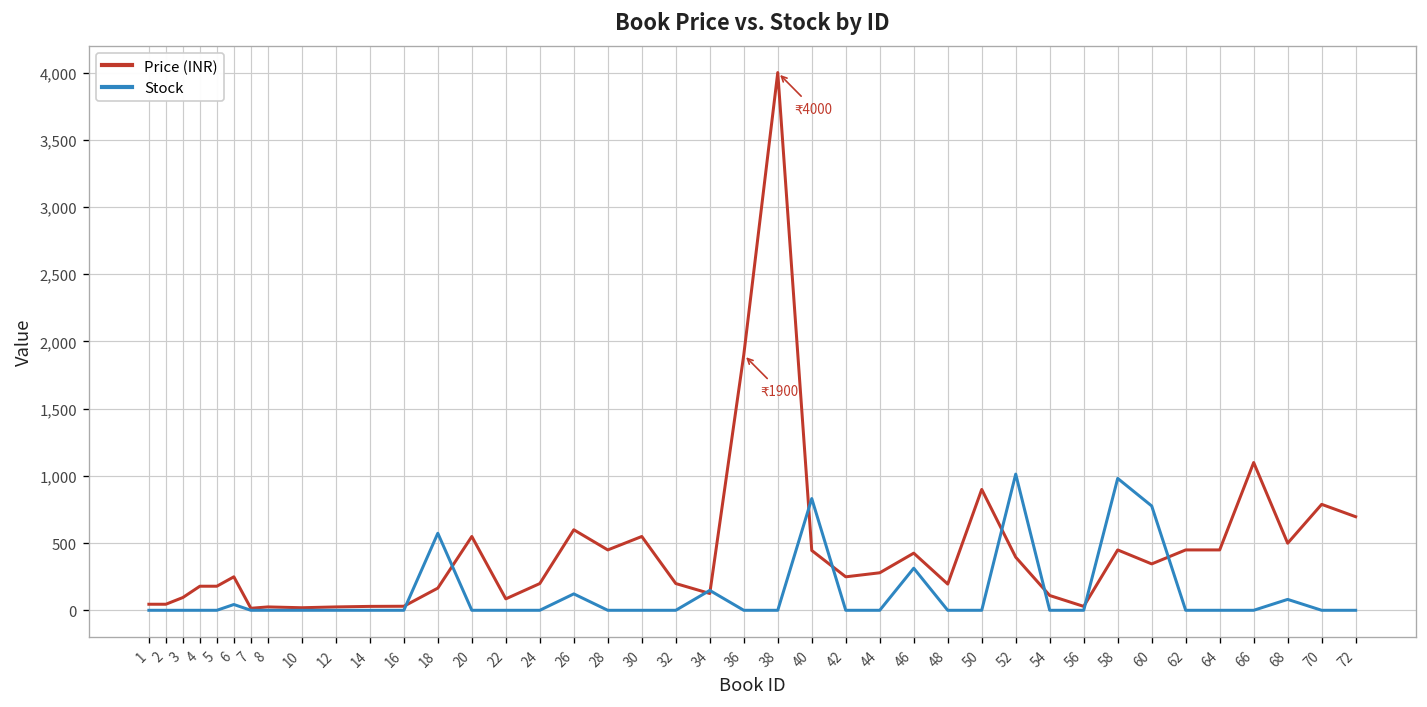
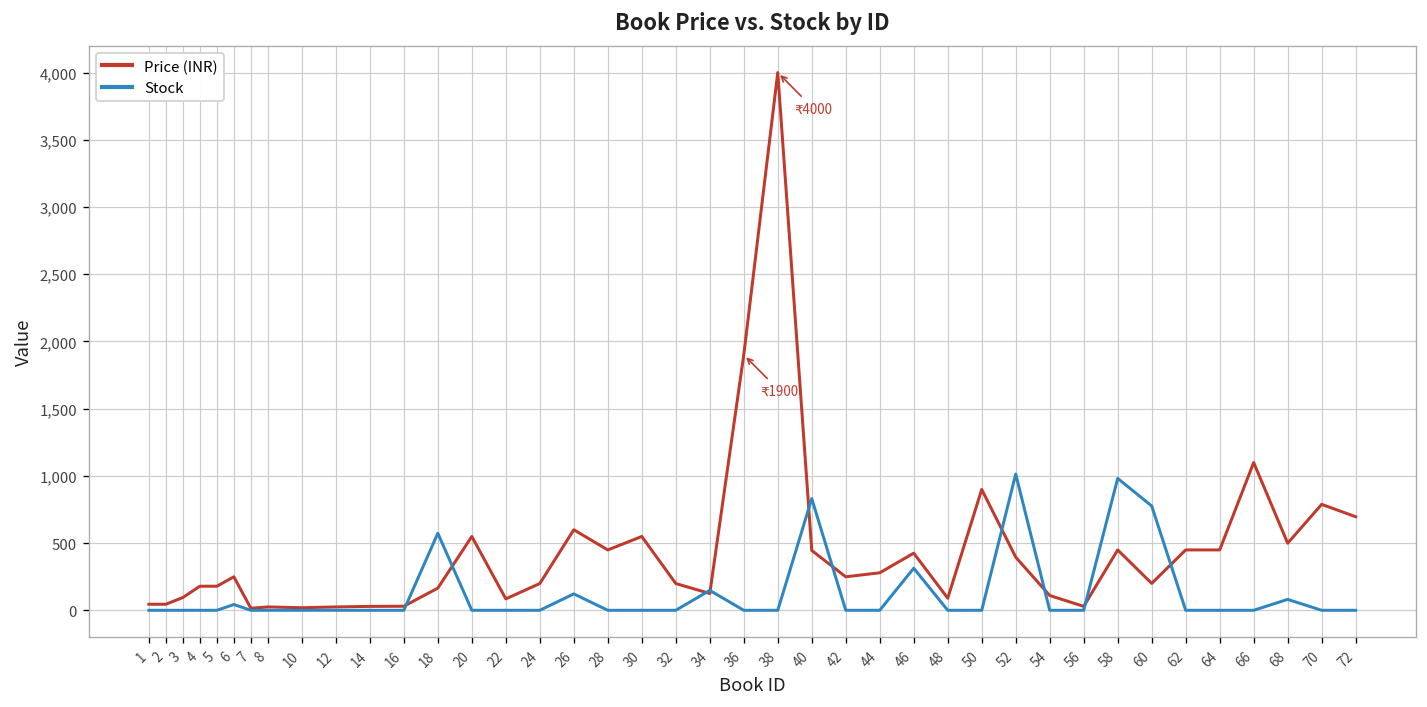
  {
    "Price (INR)": {
      "1": "50",
      "2": "50",
      "3": "100",
      "4": "180",
      "5": "180",
      "6": "250",
      "8": "30",
      "12": "30",
      "14": "30",
      "16": "30",
      "18": "170",
      "20": "550",
      "22": "90",
      "24": "200",
      "26": "600",
      "28": "450",
      "30": "550",
      "32": "200",
      "34": "130",
      "40": "450",
      "42": "250",
      "44": "280",
      "46": "430",
-     "48": "200",
+     "48": "90",
      "50": "900",
      "52": "400",
      "54": "110",
      "56": "30",
      "58": "450",
-     "60": "350",
+     "60": "200",
      "62": "450",
      "64": "450",
      "66": "1,100",
      "68": "500",
      "70": "790",
      "72": "700"
    },
    "Stock": {
      "1": "0",
      "2": "0",
      "3": "0",
      "4": "0",
      "5": "0",
      "6": "40",
      "8": "0",
      "12": "0",
      "14": "0",
      "16": "0",
      "18": "570",
      "20": "0",
      "22": "0",
      "24": "0",
      "26": "120",
      "28": "0",
      "30": "0",
      "32": "0",
      "34": "150",
      "36": "0",
      "38": "0",
      "40": "830",
      "42": "0",
      "44": "0",
      "46": "310",
      "48": "0",
      "50": "0",
      "52": "1,010",
      "54": "0",
      "56": "0",
      "58": "980",
      "60": "780",
      "62": "0",
      "64": "0",
      "66": "0",
      "68": "80",
      "70": "0",
      "72": "0"
    }
  }
